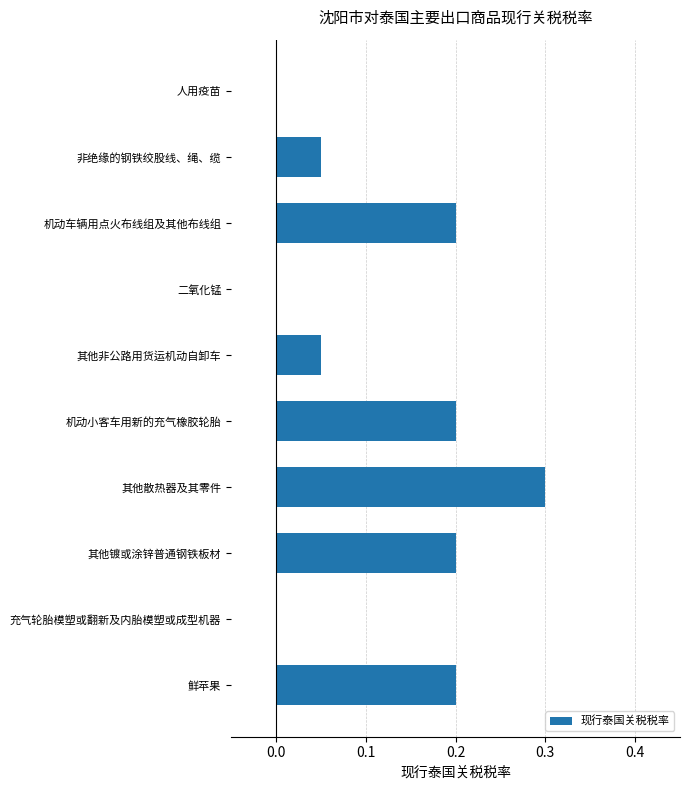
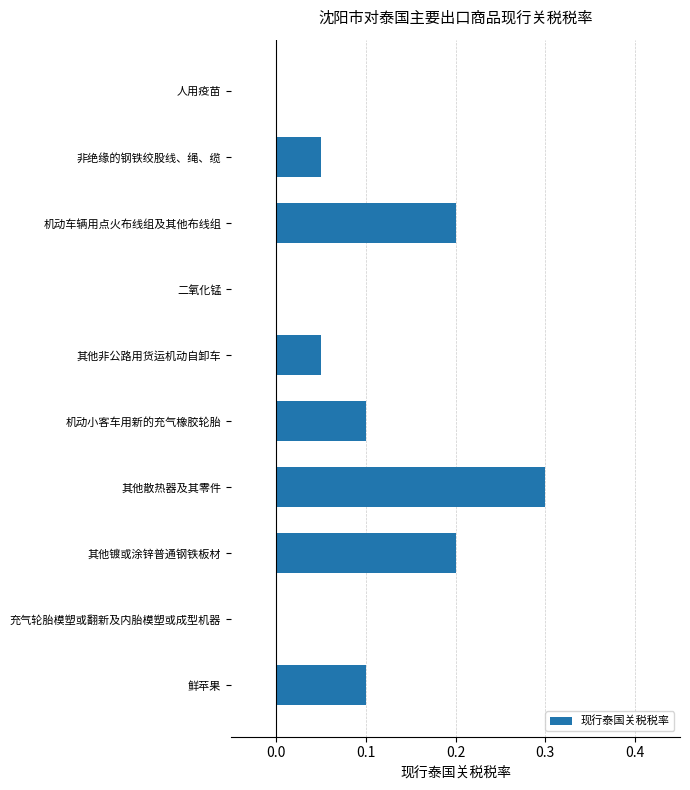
  {
    "人用疫苗": 0.0,
    "非绝缘的钢铁绞股线、绳、缆": 0.05,
    "机动车辆用点火布线组及其他布线组": 0.2,
    "二氧化锰": 0.0,
    "其他非公路用货运机动自卸车": 0.05,
-   "机动小客车用新的充气橡胶轮胎": 0.2,
+   "机动小客车用新的充气橡胶轮胎": 0.1,
    "其他散热器及其零件": 0.3,
    "其他镀或涂锌普通钢铁板材": 0.2,
    "充气轮胎模塑或翻新及内胎模塑或成型机器": 0.0,
-   "鲜苹果": 0.2
+   "鲜苹果": 0.1
  }
